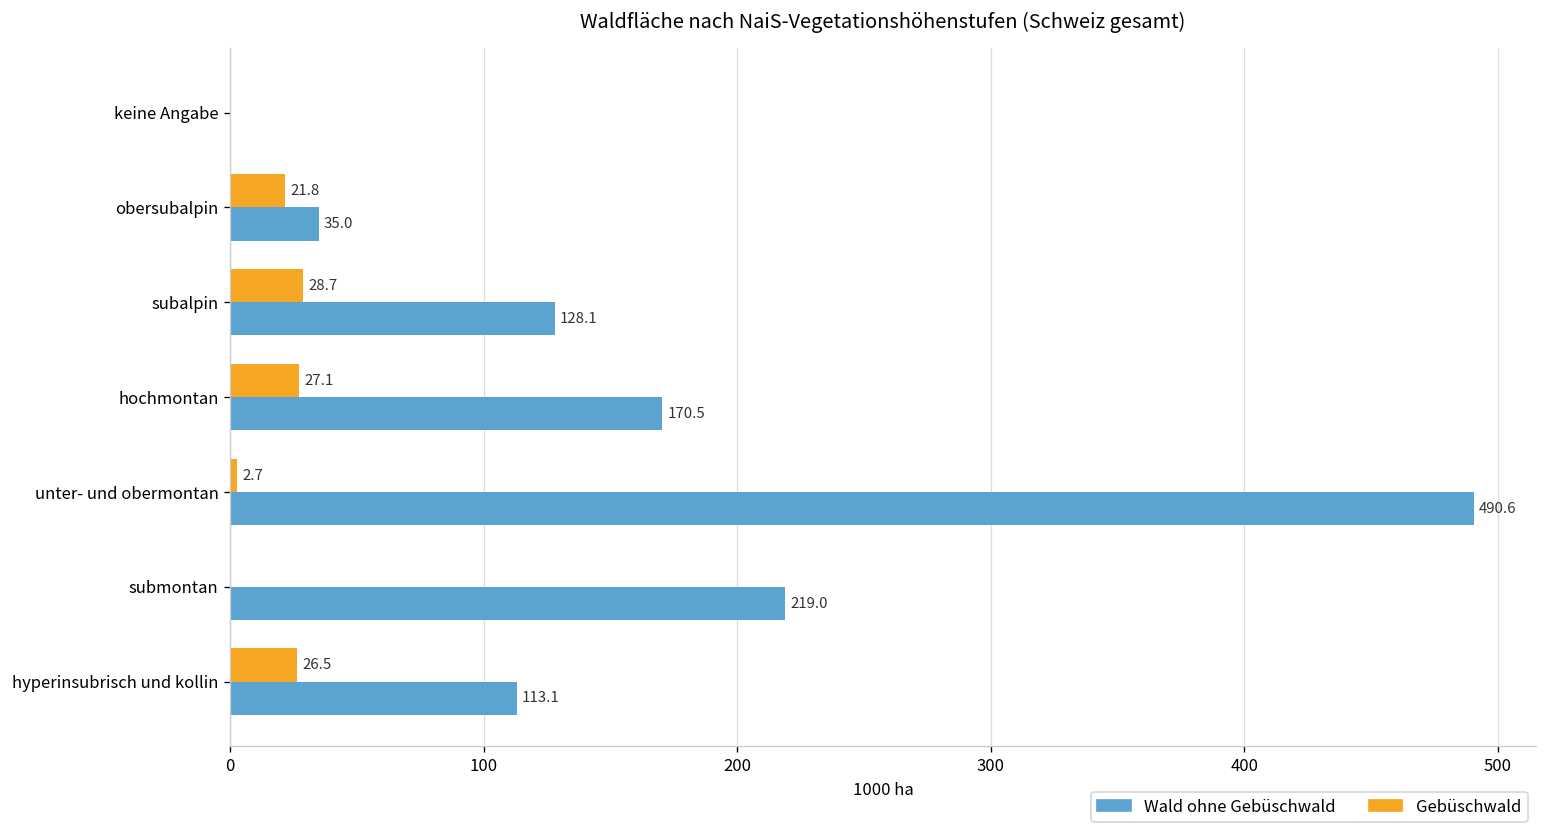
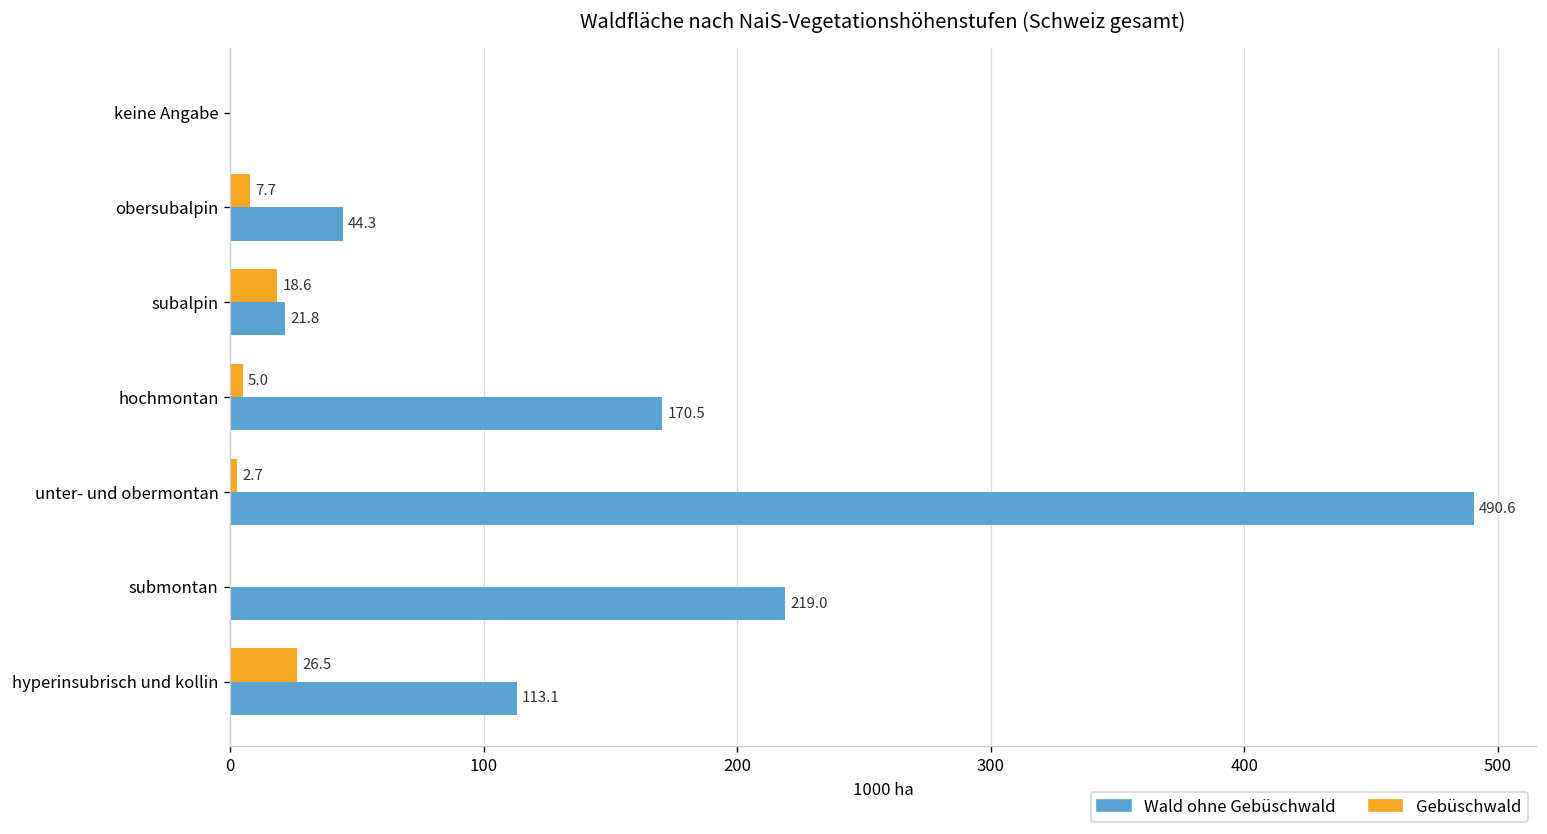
  {
    "Wald ohne Gebüschwald": {
-     "obersubalpin": 35.0,
-     "subalpin": 128.1,
+     "obersubalpin": 44.3,
+     "subalpin": 21.8,
      "hochmontan": 170.5,
      "unter- und obermontan": 490.6,
      "submontan": 219.0,
      "hyperinsubrisch und kollin": 113.1
    },
    "Gebüschwald": {
-     "obersubalpin": 21.8,
-     "subalpin": 28.7,
-     "hochmontan": 27.1,
+     "obersubalpin": 7.7,
+     "subalpin": 18.6,
+     "hochmontan": 5.0,
      "unter- und obermontan": 2.7,
      "hyperinsubrisch und kollin": 26.5
    }
  }
